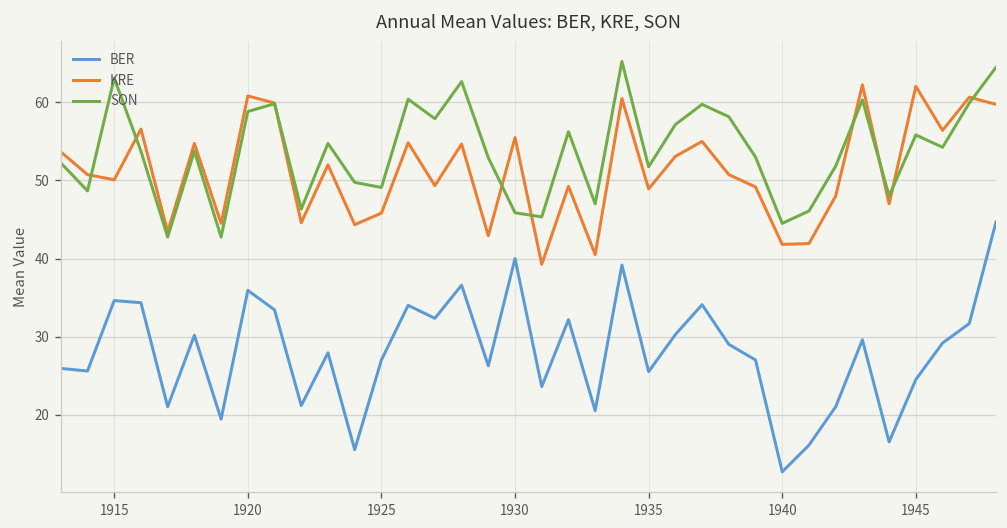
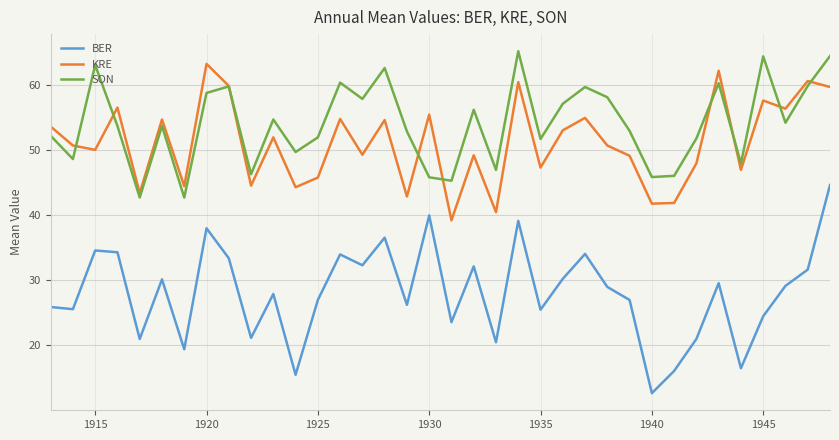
  {
    "BER": {
      "1915": 35,
-     "1920": 36,
+     "1920": 38,
      "1925": 27,
      "1930": 40,
      "1935": 26,
      "1940": 13,
      "1945": 24
    },
    "KRE": {
      "1915": 50,
-     "1920": 61,
+     "1920": 63,
      "1925": 46,
      "1930": 56,
-     "1935": 49,
+     "1935": 47,
      "1940": 42,
-     "1945": 62
+     "1945": 58
    },
    "SON": {
      "1915": 63,
      "1920": 59,
-     "1925": 49,
+     "1925": 52,
      "1930": 46,
      "1935": 52,
-     "1940": 45,
-     "1945": 56
+     "1940": 46,
+     "1945": 64
    }
  }
